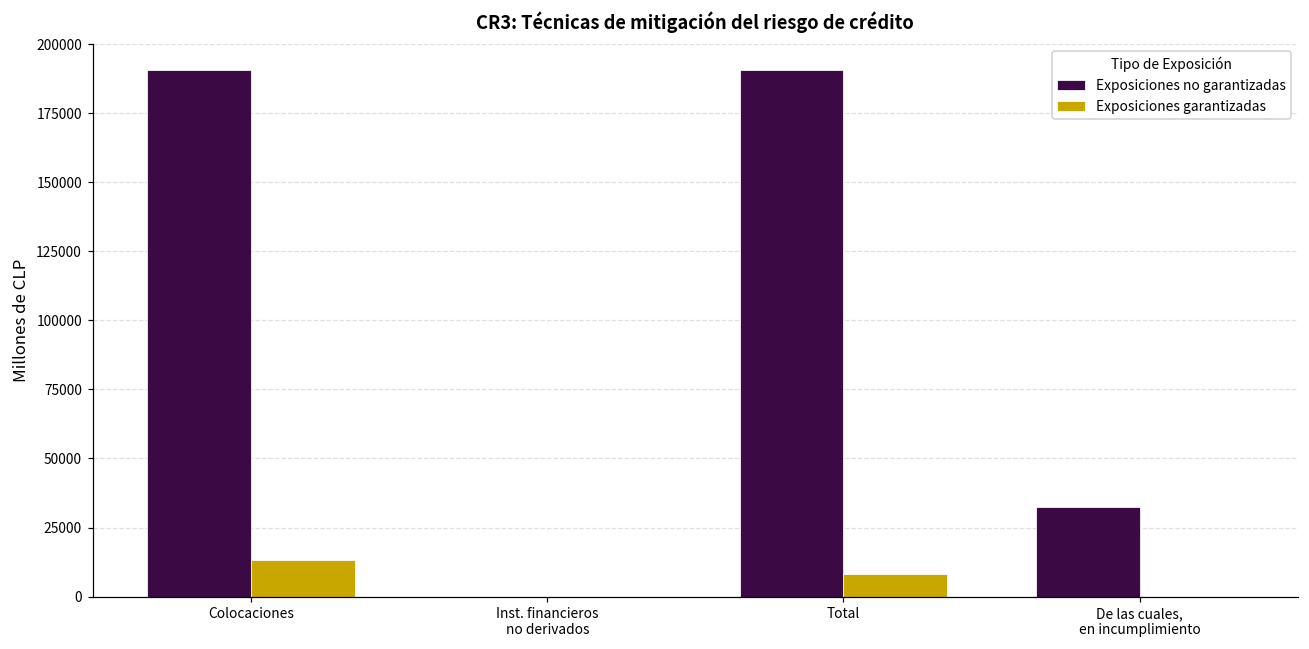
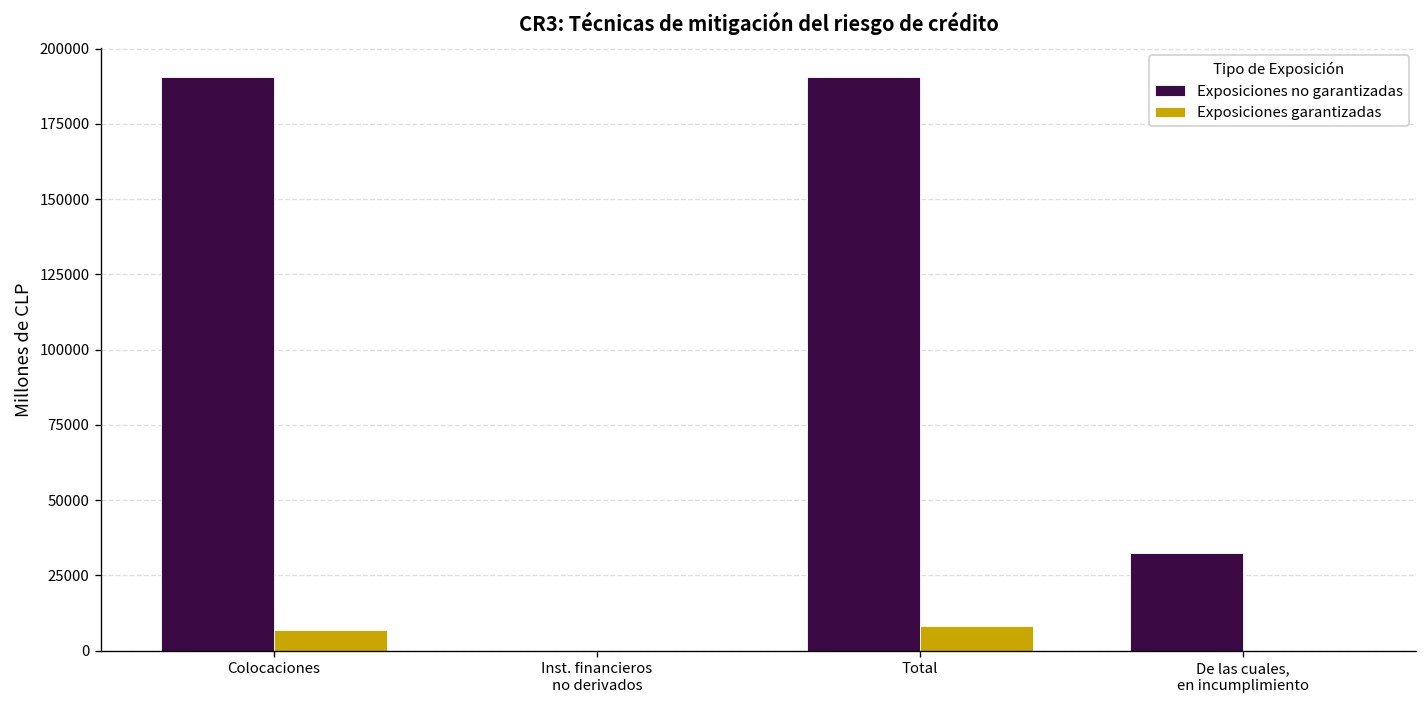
  {
    "Exposiciones no garantizadas": {
      "Colocaciones": 191000,
      "Inst. financieros no derivados": 0,
      "Total": 191000,
      "De las cuales, en incumplimiento": 33000
    },
    "Exposiciones garantizadas": {
-     "Colocaciones": 13000,
+     "Colocaciones": 7000,
      "Inst. financieros no derivados": 0,
      "Total": 8000,
      "De las cuales, en incumplimiento": 0
    }
  }
